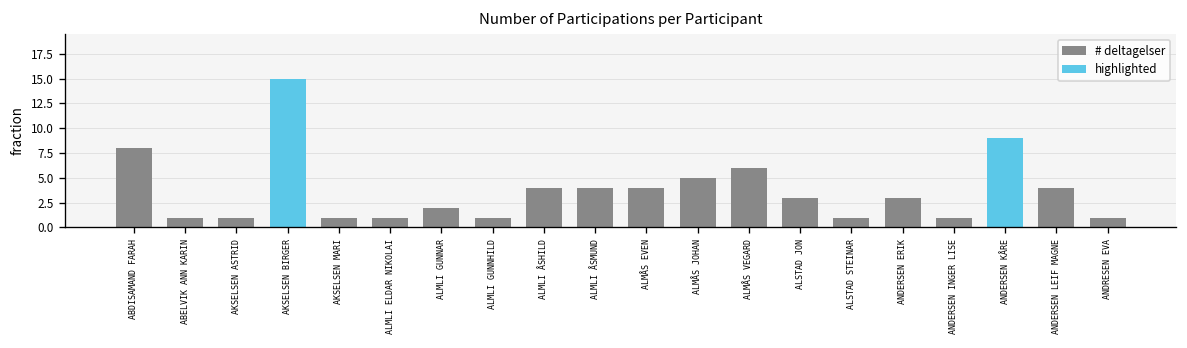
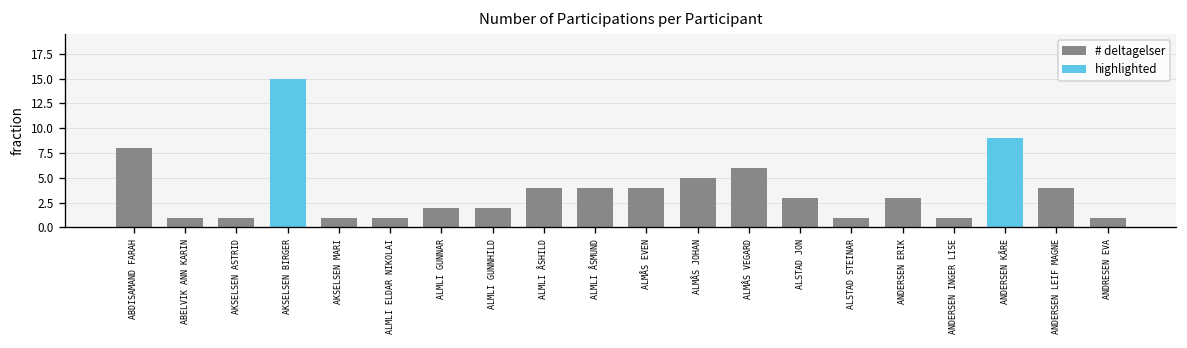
  {
    "# deltagelser": {
      "ABDISAMAND FARAH": 8,
      "ABELVIK ANN KARIN": 1,
      "AKSELSEN ASTRID": 1,
      "AKSELSEN MARI": 1,
      "ALMLI ELDAR NIKOLAI": 1,
      "ALMLI GUNNAR": 2,
-     "ALMLI GUNNHILD": 1,
+     "ALMLI GUNNHILD": 2,
      "ALMLI ÅSHILD": 4,
      "ALMLI ÅSMUND": 4,
      "ALMÅS EVEN": 4,
      "ALMÅS JOHAN": 5,
      "ALMÅS VEGARD": 6,
      "ALSTAD JON": 3,
      "ALSTAD STEINAR": 1,
      "ANDERSEN ERIK": 3,
      "ANDERSEN INGER LISE": 1,
      "ANDERSEN LEIF MAGNE": 4,
      "ANDRESEN EVA": 1
    },
    "highlighted": {
      "AKSELSEN BIRGER": 15,
      "ANDERSEN KÅRE": 9
    }
  }
